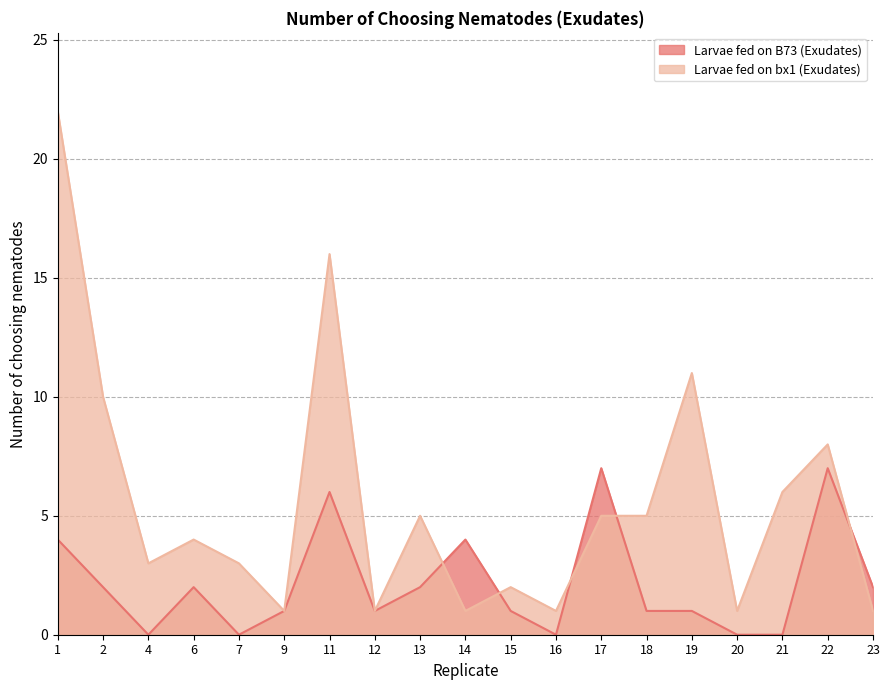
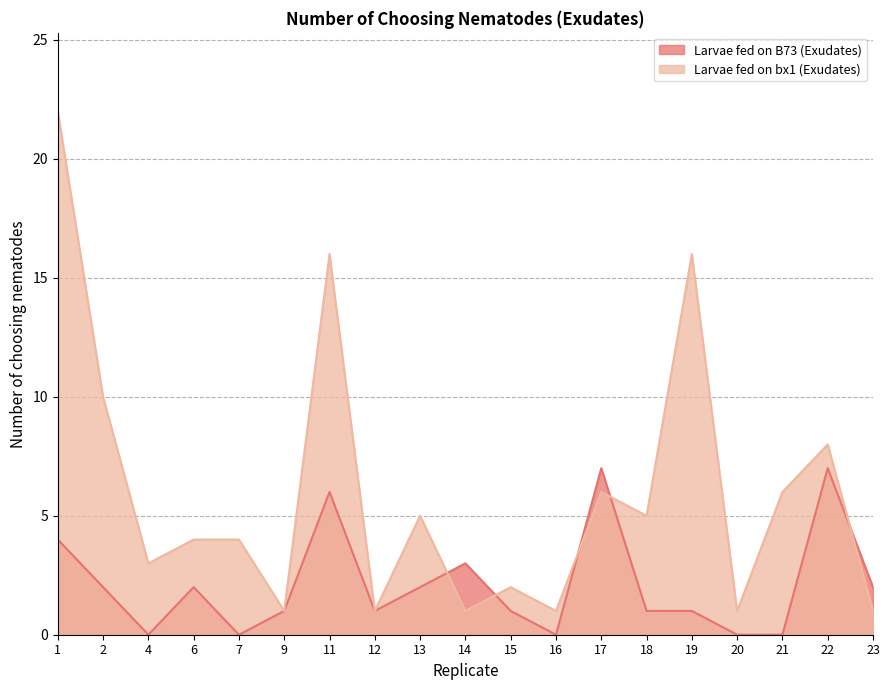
  {
    "Larvae fed on B73 (Exudates)": {
      "1": 4,
      "2": 2,
      "4": 0,
      "6": 2,
      "7": 0,
      "11": 6,
      "13": 2,
-     "14": 4,
+     "14": 3,
      "15": 1,
      "16": 0,
      "17": 7,
      "18": 1,
      "19": 1,
      "20": 0,
      "21": 0,
      "22": 7,
      "23": 2
    },
    "Larvae fed on bx1 (Exudates)": {
      "1": 22,
      "2": 10,
      "4": 3,
      "6": 4,
-     "7": 3,
+     "7": 4,
      "11": 16,
      "13": 5,
      "14": 1,
      "15": 2,
      "16": 1,
-     "17": 5,
+     "17": 6,
      "18": 5,
-     "19": 11,
+     "19": 16,
      "20": 1,
      "21": 6,
      "22": 8,
      "23": 1
    }
  }
